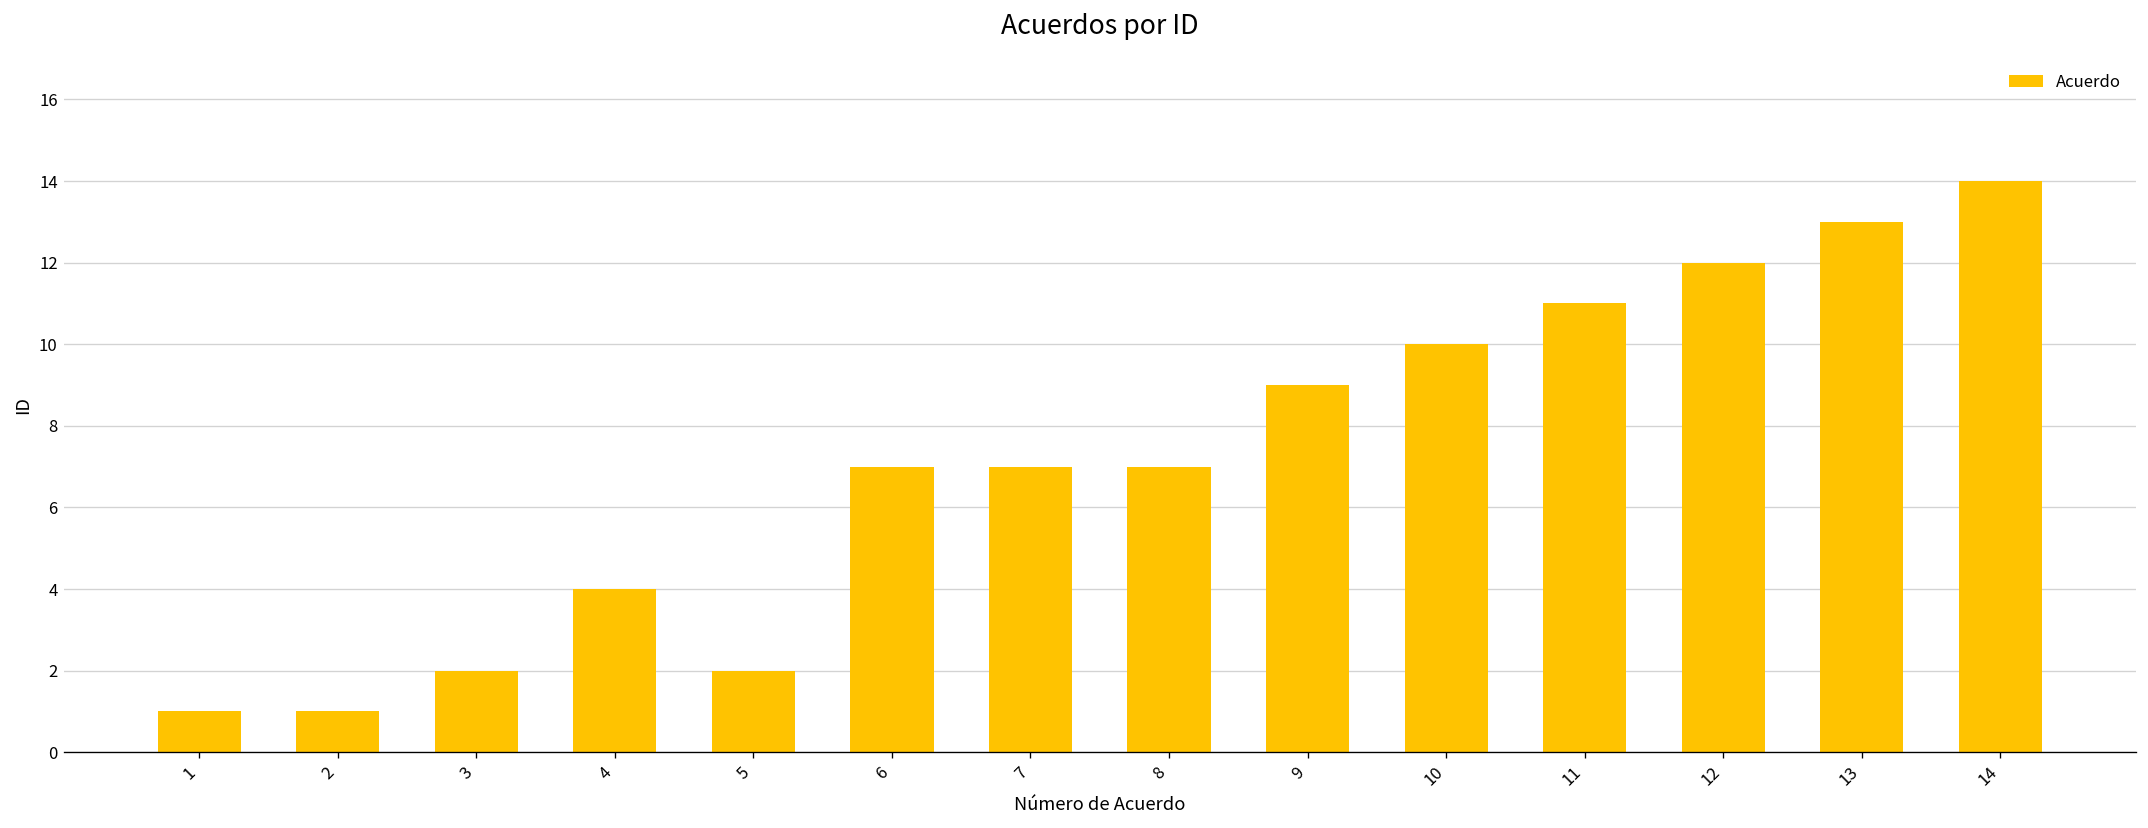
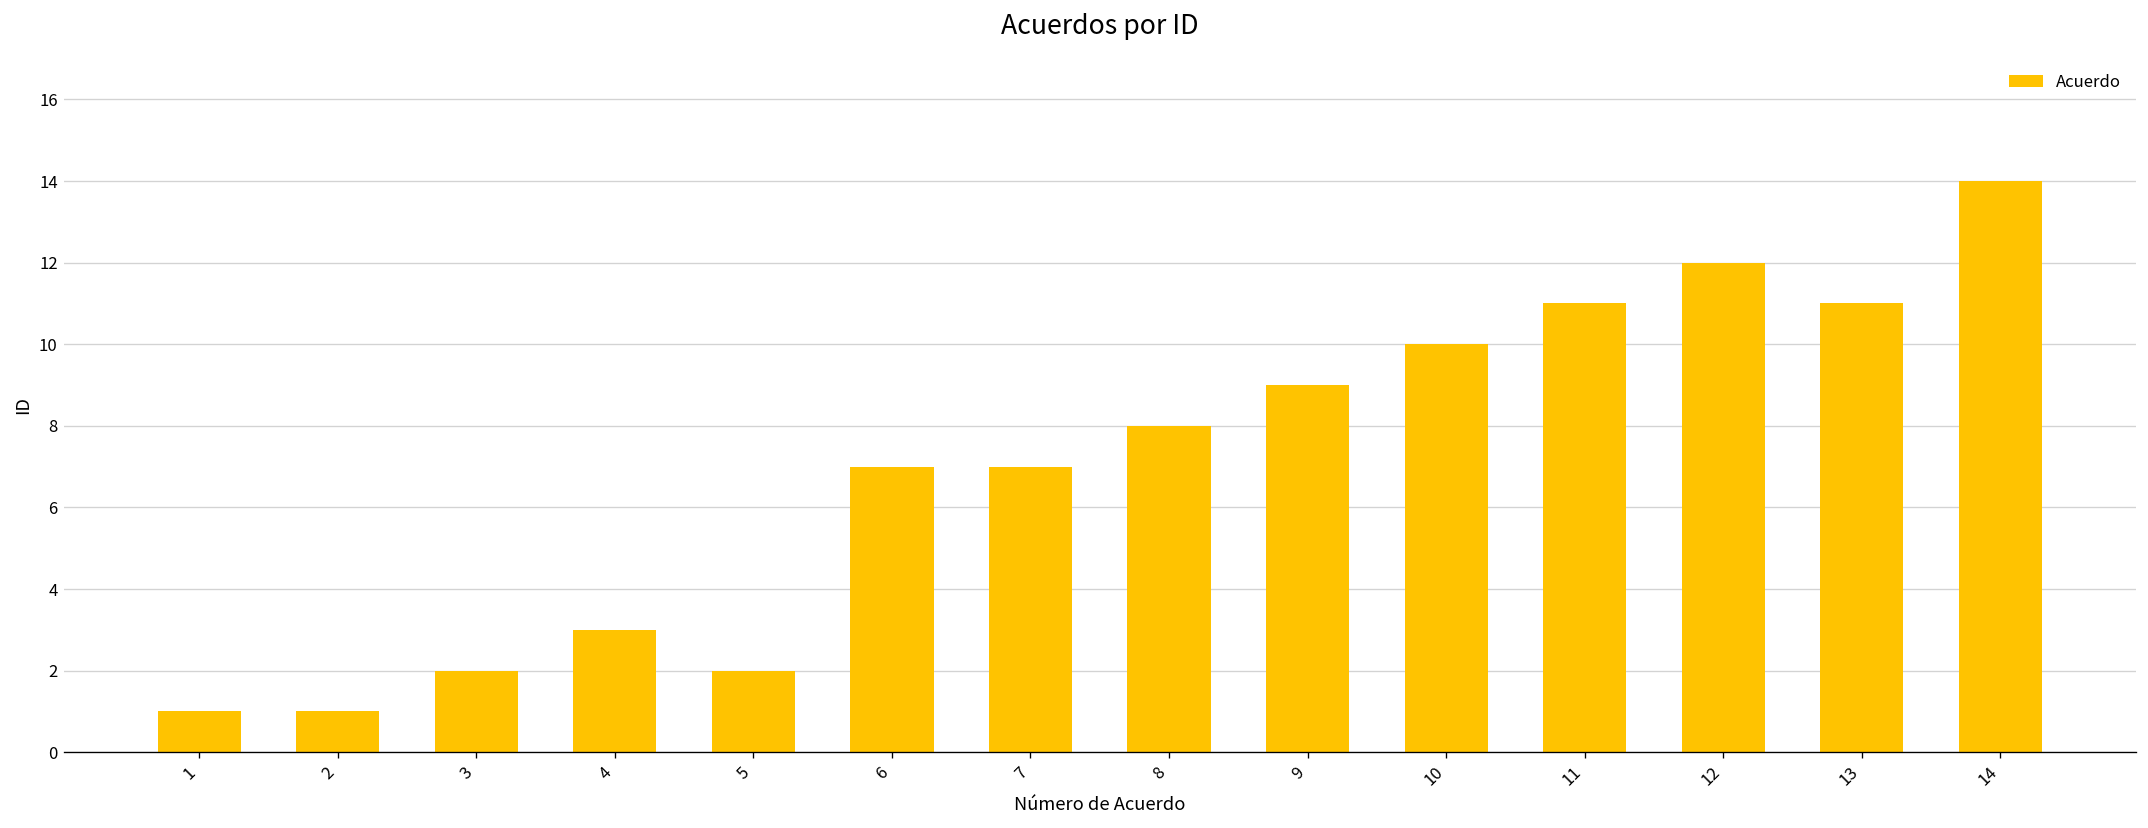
  {
    "1": 1,
    "2": 1,
    "3": 2,
-   "4": 4,
+   "4": 3,
    "5": 2,
    "6": 7,
    "7": 7,
-   "8": 7,
+   "8": 8,
    "9": 9,
    "10": 10,
    "11": 11,
    "12": 12,
-   "13": 13,
+   "13": 11,
    "14": 14
  }
